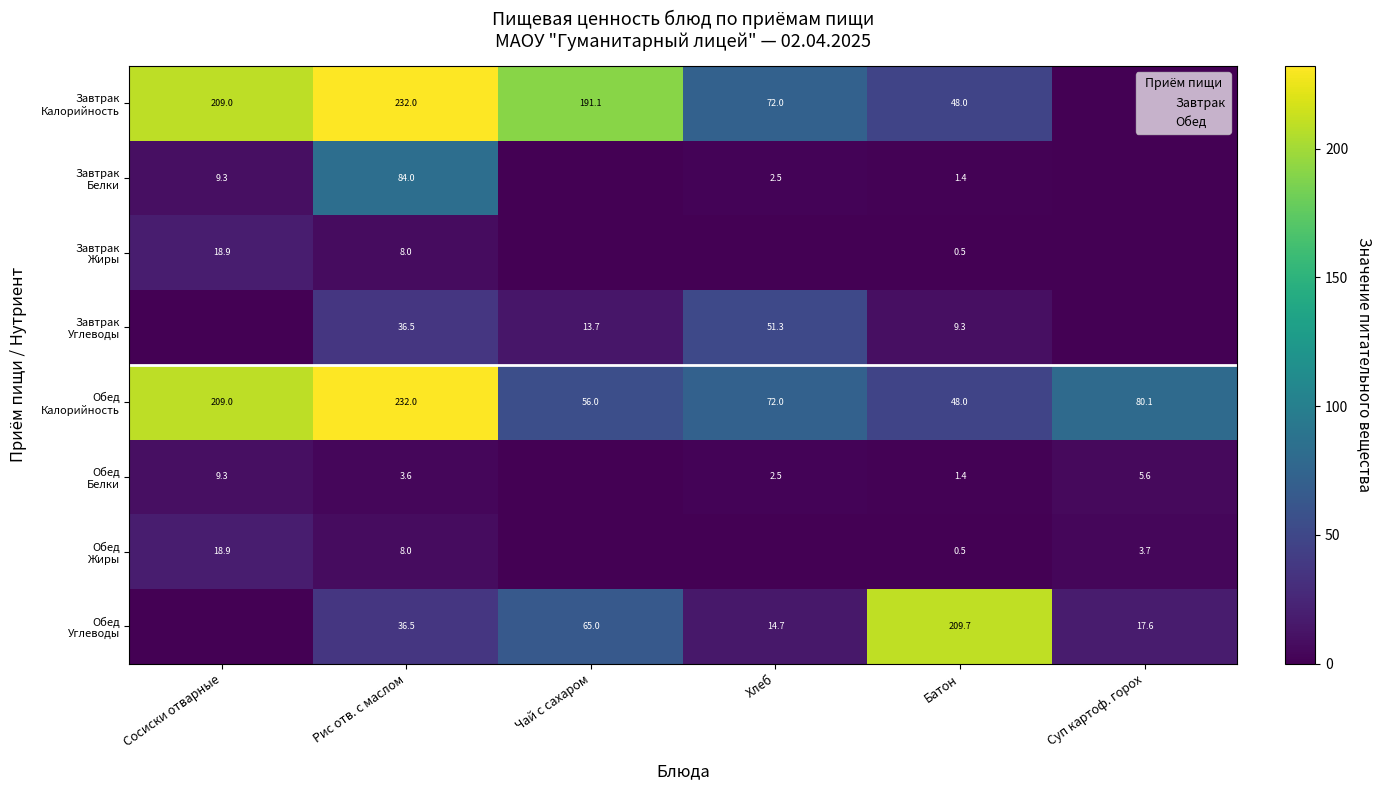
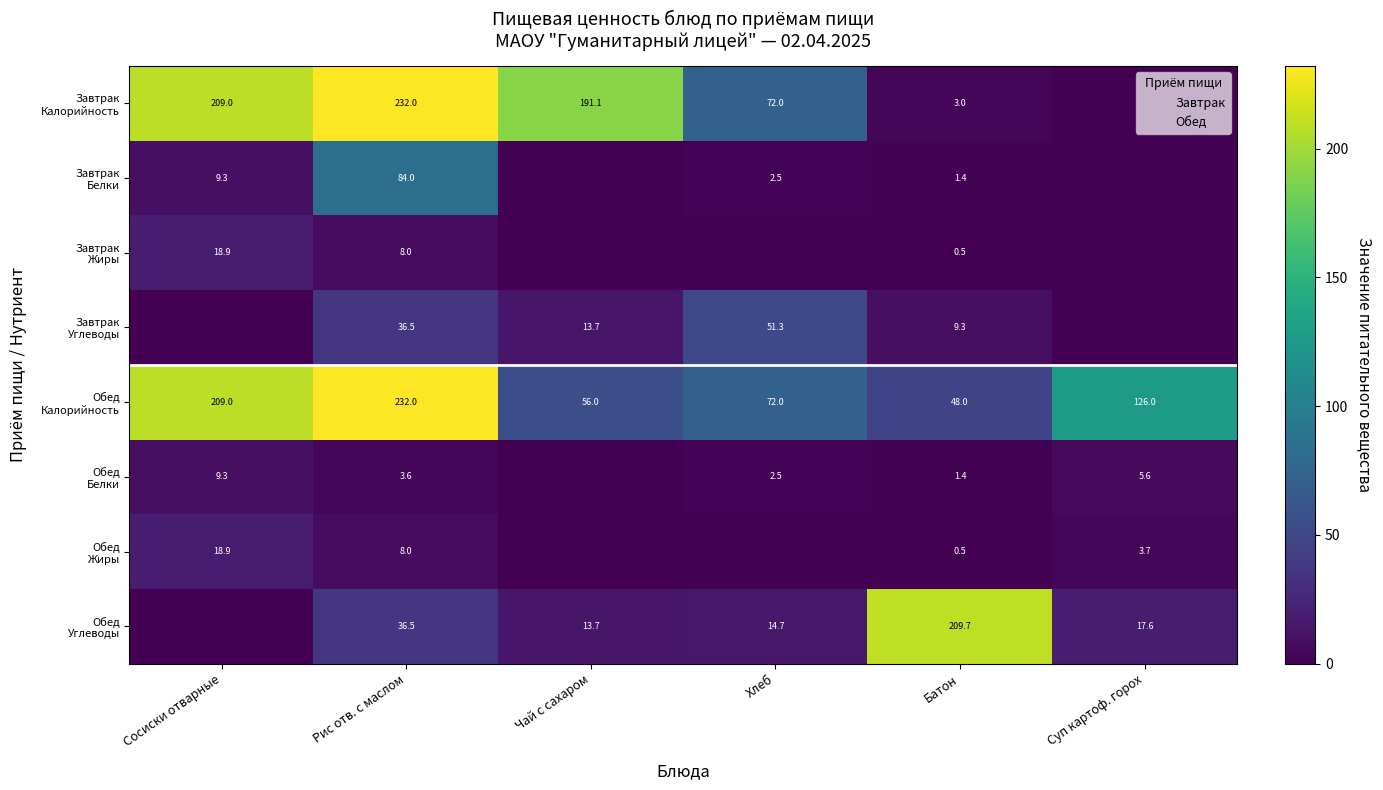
  {
    "Завтрак Калорийность": {
      "Сосиски отварные": 209.0,
      "Рис отв. с маслом": 232.0,
      "Чай с сахаром": 191.1,
      "Хлеб": 72.0,
-     "Батон": 48.0
+     "Батон": 3.0
    },
    "Завтрак Белки": {
      "Сосиски отварные": 9.3,
      "Рис отв. с маслом": 84.0,
      "Хлеб": 2.5,
      "Батон": 1.4
    },
    "Завтрак Жиры": {
      "Сосиски отварные": 18.9,
      "Рис отв. с маслом": 8.0,
      "Батон": 0.5
    },
    "Завтрак Углеводы": {
      "Рис отв. с маслом": 36.5,
      "Чай с сахаром": 13.7,
      "Хлеб": 51.3,
      "Батон": 9.3
    },
    "Обед Калорийность": {
      "Сосиски отварные": 209.0,
      "Рис отв. с маслом": 232.0,
      "Чай с сахаром": 56.0,
      "Хлеб": 72.0,
      "Батон": 48.0,
-     "Суп картоф. горох": 80.1
+     "Суп картоф. горох": 126.0
    },
    "Обед Белки": {
      "Сосиски отварные": 9.3,
      "Рис отв. с маслом": 3.6,
      "Хлеб": 2.5,
      "Батон": 1.4,
      "Суп картоф. горох": 5.6
    },
    "Обед Жиры": {
      "Сосиски отварные": 18.9,
      "Рис отв. с маслом": 8.0,
      "Батон": 0.5,
      "Суп картоф. горох": 3.7
    },
    "Обед Углеводы": {
      "Рис отв. с маслом": 36.5,
-     "Чай с сахаром": 65.0,
+     "Чай с сахаром": 13.7,
      "Хлеб": 14.7,
      "Батон": 209.7,
      "Суп картоф. горох": 17.6
    }
  }
